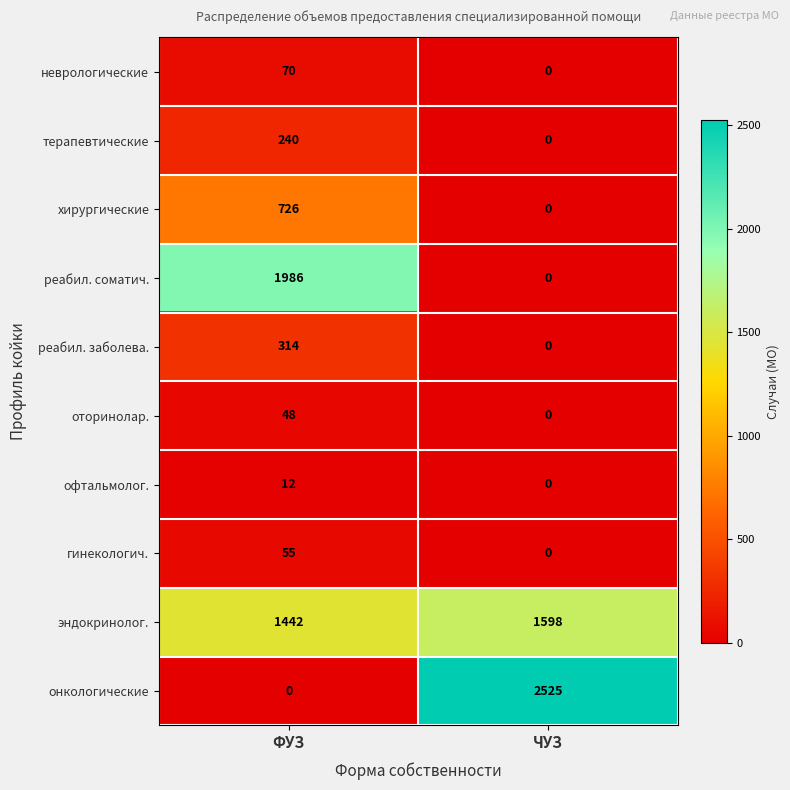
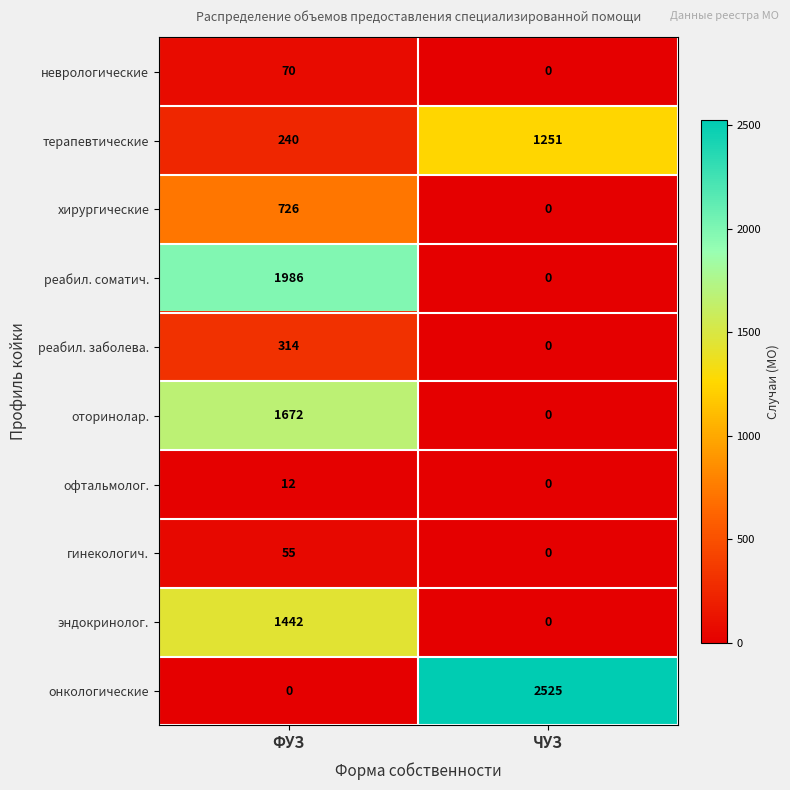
  {
    "неврологические": {
      "ФУЗ": 70,
      "ЧУЗ": 0
    },
    "терапевтические": {
      "ФУЗ": 240,
-     "ЧУЗ": 0
+     "ЧУЗ": 1251
    },
    "хирургические": {
      "ФУЗ": 726,
      "ЧУЗ": 0
    },
    "реабил. соматич.": {
      "ФУЗ": 1986,
      "ЧУЗ": 0
    },
    "реабил. заболева.": {
      "ФУЗ": 314,
      "ЧУЗ": 0
    },
    "оторинолар.": {
-     "ФУЗ": 48,
+     "ФУЗ": 1672,
      "ЧУЗ": 0
    },
    "офтальмолог.": {
      "ФУЗ": 12,
      "ЧУЗ": 0
    },
    "гинекологич.": {
      "ФУЗ": 55,
      "ЧУЗ": 0
    },
    "эндокринолог.": {
      "ФУЗ": 1442,
-     "ЧУЗ": 1598
+     "ЧУЗ": 0
    },
    "онкологические": {
      "ФУЗ": 0,
      "ЧУЗ": 2525
    }
  }
